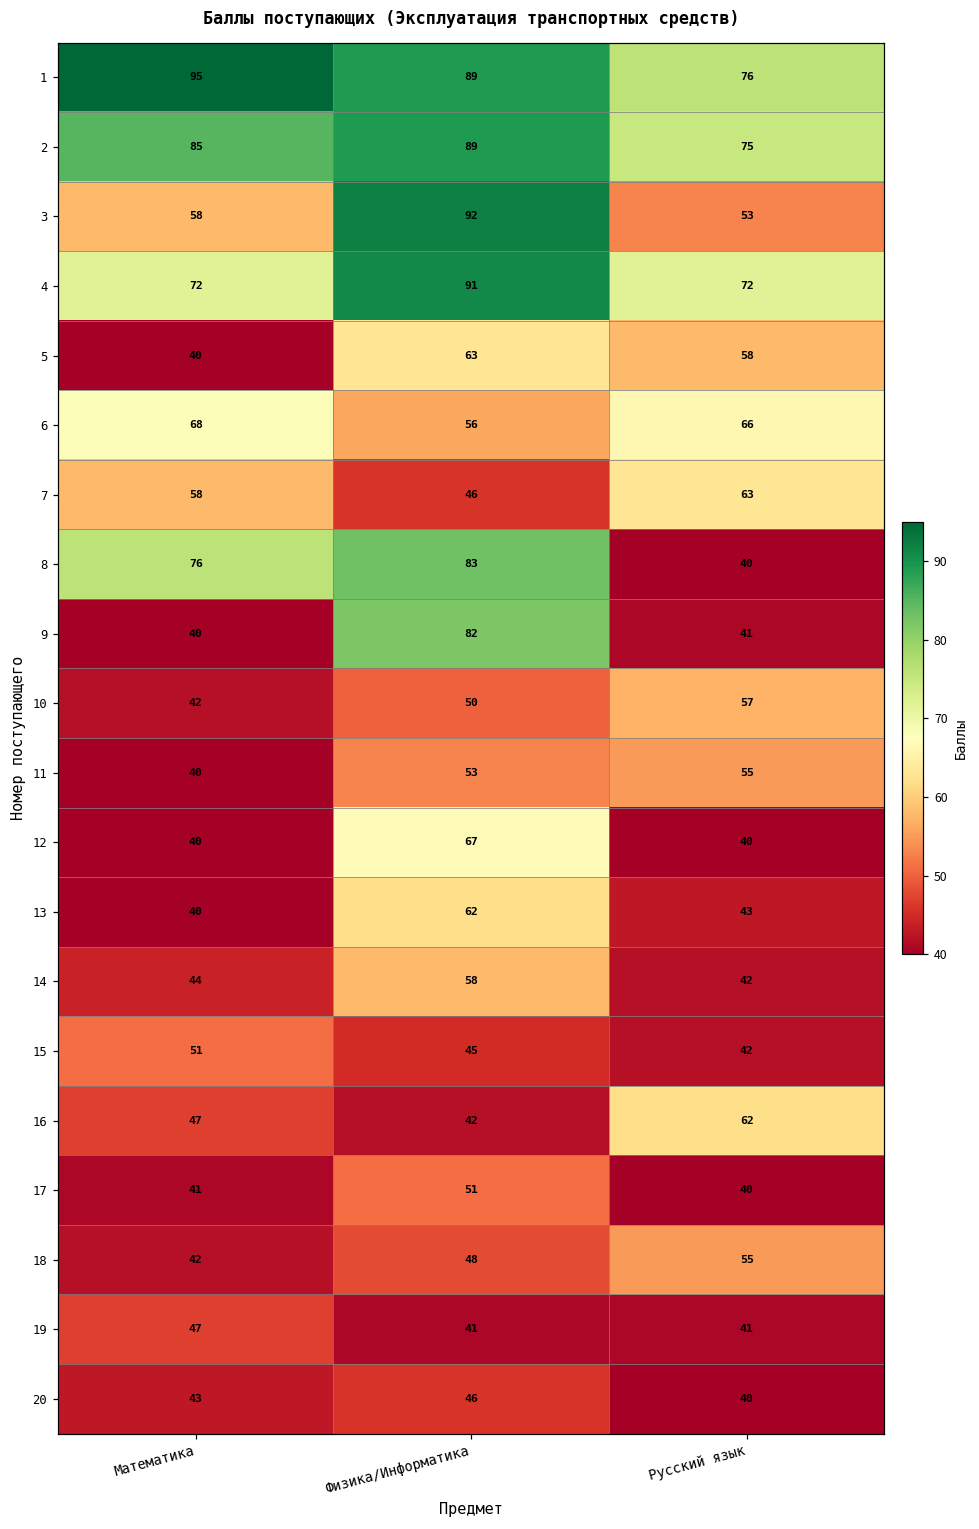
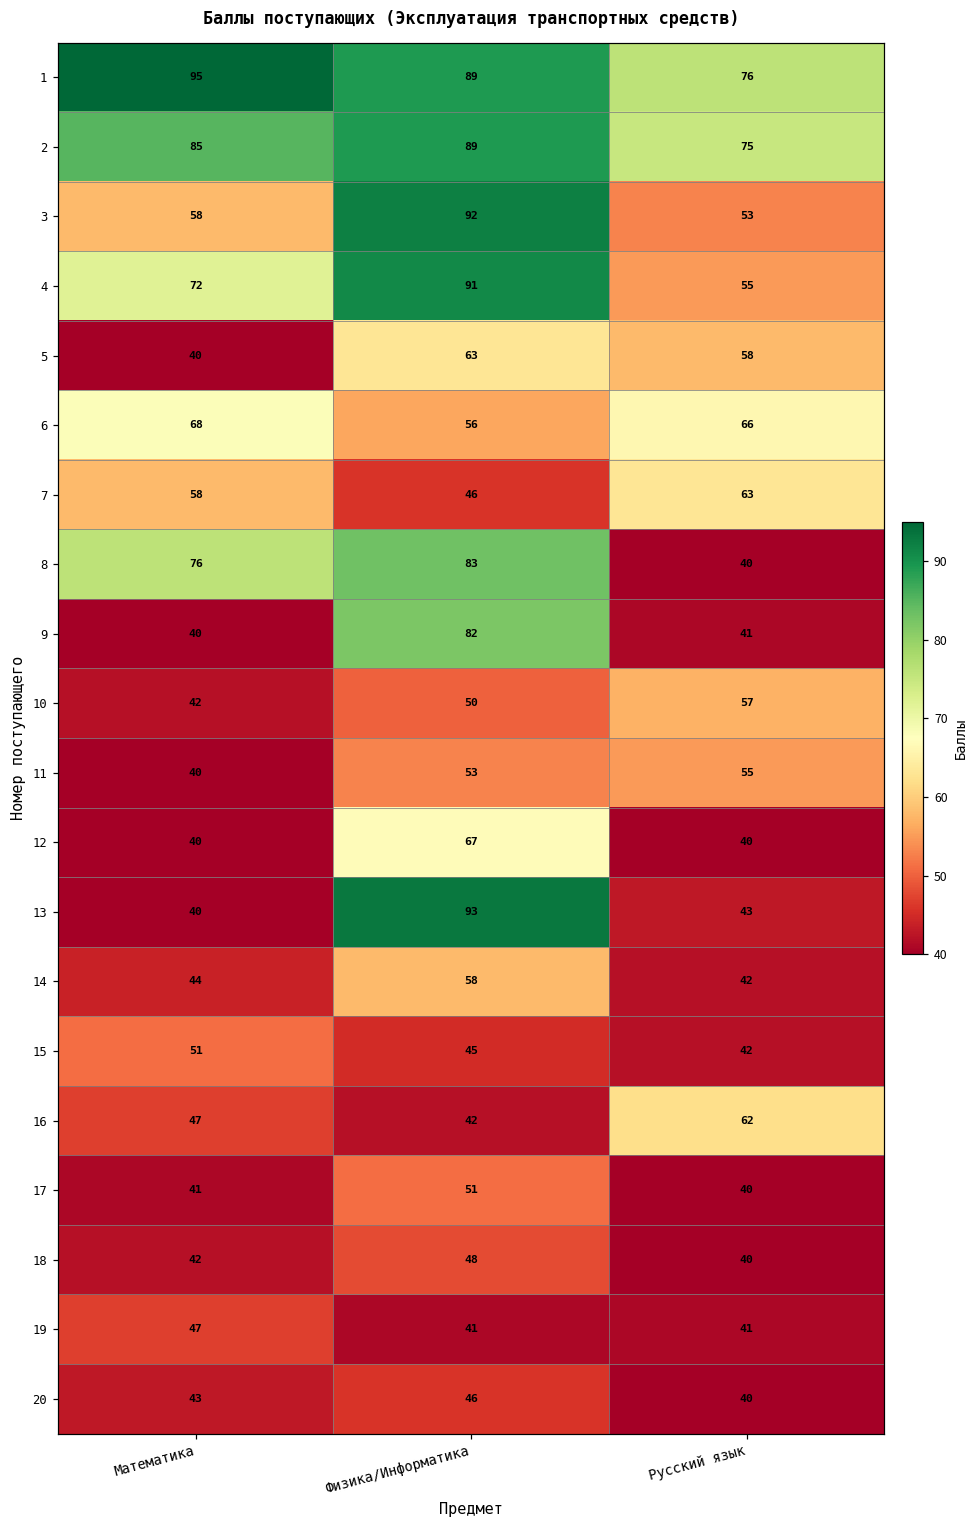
  {
    "1": {
      "Математика": 95,
      "Физика/Информатика": 89,
      "Русский язык": 76
    },
    "2": {
      "Математика": 85,
      "Физика/Информатика": 89,
      "Русский язык": 75
    },
    "3": {
      "Математика": 58,
      "Физика/Информатика": 92,
      "Русский язык": 53
    },
    "4": {
      "Математика": 72,
      "Физика/Информатика": 91,
-     "Русский язык": 72
+     "Русский язык": 55
    },
    "5": {
      "Математика": 40,
      "Физика/Информатика": 63,
      "Русский язык": 58
    },
    "6": {
      "Математика": 68,
      "Физика/Информатика": 56,
      "Русский язык": 66
    },
    "7": {
      "Математика": 58,
      "Физика/Информатика": 46,
      "Русский язык": 63
    },
    "8": {
      "Математика": 76,
      "Физика/Информатика": 83,
      "Русский язык": 40
    },
    "9": {
      "Математика": 40,
      "Физика/Информатика": 82,
      "Русский язык": 41
    },
    "10": {
      "Математика": 42,
      "Физика/Информатика": 50,
      "Русский язык": 57
    },
    "11": {
      "Математика": 40,
      "Физика/Информатика": 53,
      "Русский язык": 55
    },
    "12": {
      "Математика": 40,
      "Физика/Информатика": 67,
      "Русский язык": 40
    },
    "13": {
      "Математика": 40,
-     "Физика/Информатика": 62,
+     "Физика/Информатика": 93,
      "Русский язык": 43
    },
    "14": {
      "Математика": 44,
      "Физика/Информатика": 58,
      "Русский язык": 42
    },
    "15": {
      "Математика": 51,
      "Физика/Информатика": 45,
      "Русский язык": 42
    },
    "16": {
      "Математика": 47,
      "Физика/Информатика": 42,
      "Русский язык": 62
    },
    "17": {
      "Математика": 41,
      "Физика/Информатика": 51,
      "Русский язык": 40
    },
    "18": {
      "Математика": 42,
      "Физика/Информатика": 48,
-     "Русский язык": 55
+     "Русский язык": 40
    },
    "19": {
      "Математика": 47,
      "Физика/Информатика": 41,
      "Русский язык": 41
    },
    "20": {
      "Математика": 43,
      "Физика/Информатика": 46,
      "Русский язык": 40
    }
  }
